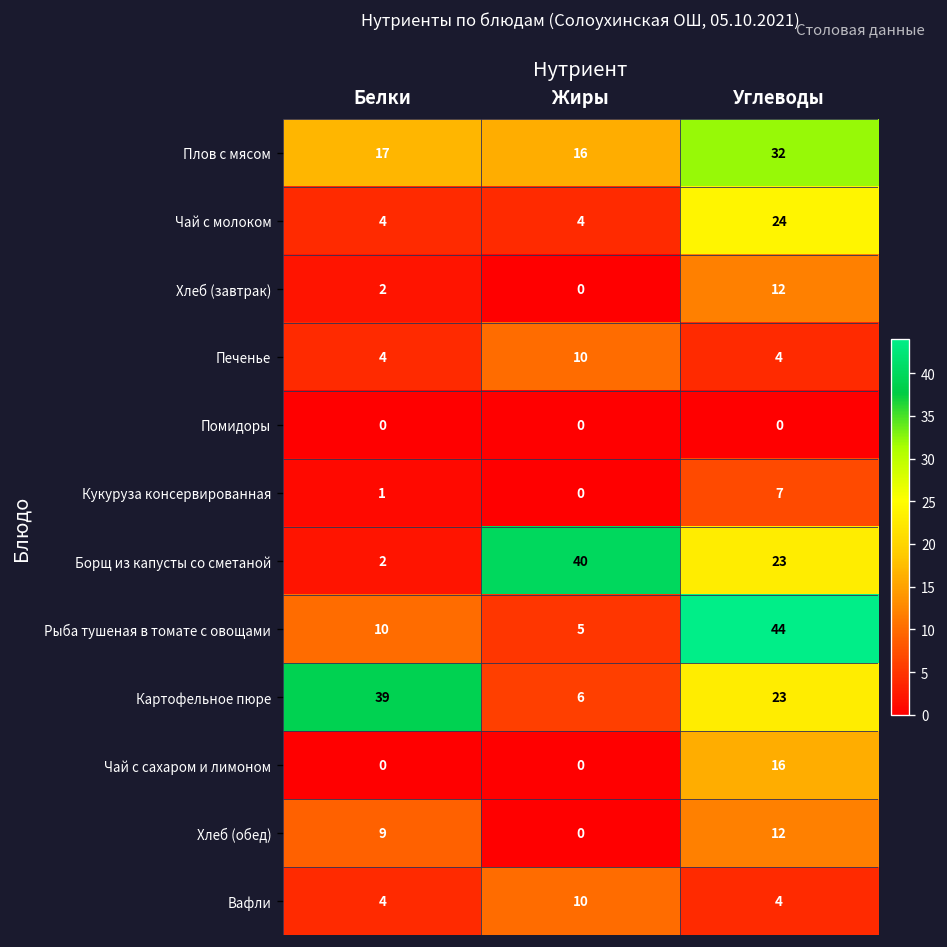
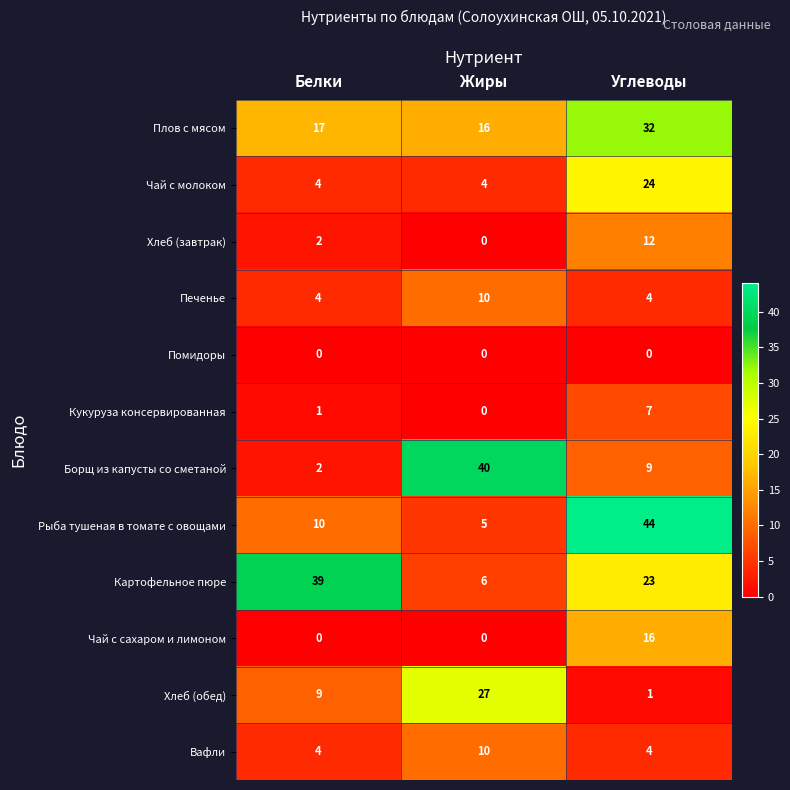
  {
    "Плов с мясом": {
      "Белки": 17,
      "Жиры": 16,
      "Углеводы": 32
    },
    "Чай с молоком": {
      "Белки": 4,
      "Жиры": 4,
      "Углеводы": 24
    },
    "Хлеб (завтрак)": {
      "Белки": 2,
      "Жиры": 0,
      "Углеводы": 12
    },
    "Печенье": {
      "Белки": 4,
      "Жиры": 10,
      "Углеводы": 4
    },
    "Помидоры": {
      "Белки": 0,
      "Жиры": 0,
      "Углеводы": 0
    },
    "Кукуруза консервированная": {
      "Белки": 1,
      "Жиры": 0,
      "Углеводы": 7
    },
    "Борщ из капусты со сметаной": {
      "Белки": 2,
      "Жиры": 40,
-     "Углеводы": 23
+     "Углеводы": 9
    },
    "Рыба тушеная в томате с овощами": {
      "Белки": 10,
      "Жиры": 5,
      "Углеводы": 44
    },
    "Картофельное пюре": {
      "Белки": 39,
      "Жиры": 6,
      "Углеводы": 23
    },
    "Чай с сахаром и лимоном": {
      "Белки": 0,
      "Жиры": 0,
      "Углеводы": 16
    },
    "Хлеб (обед)": {
      "Белки": 9,
-     "Жиры": 0,
-     "Углеводы": 12
+     "Жиры": 27,
+     "Углеводы": 1
    },
    "Вафли": {
      "Белки": 4,
      "Жиры": 10,
      "Углеводы": 4
    }
  }
